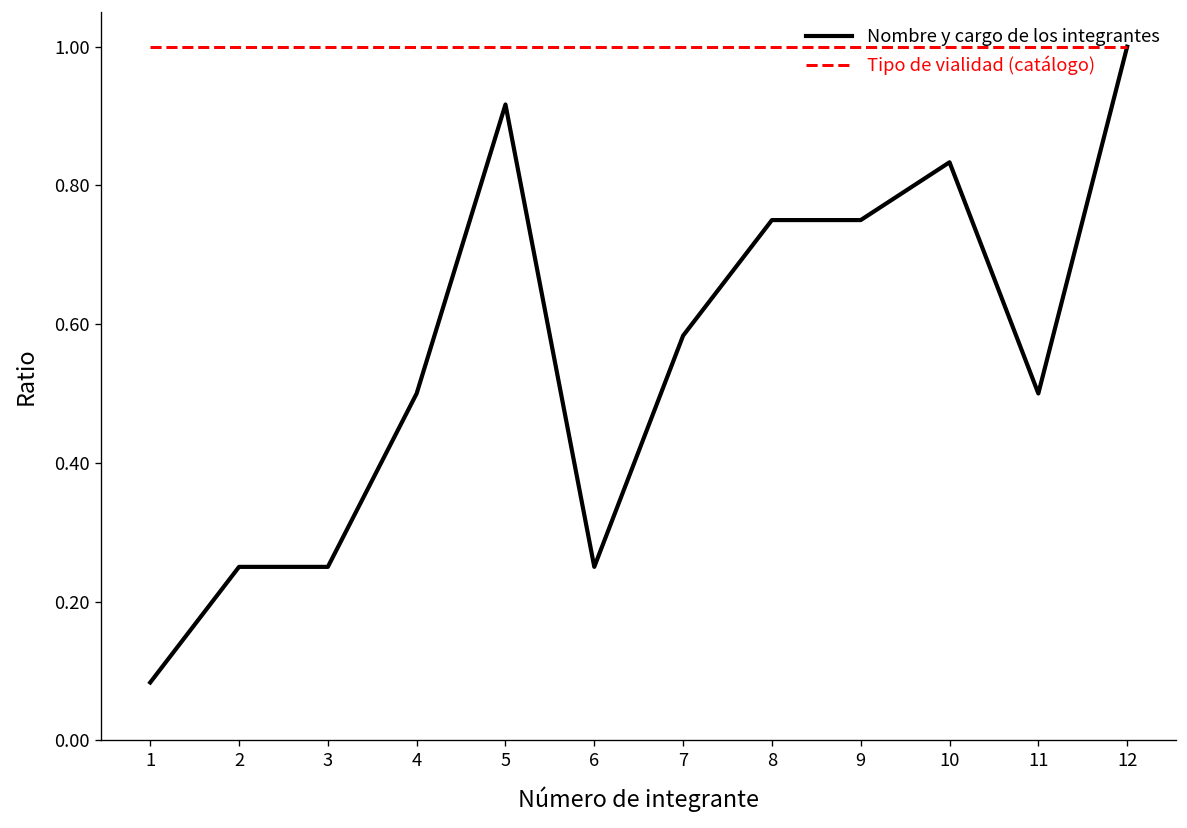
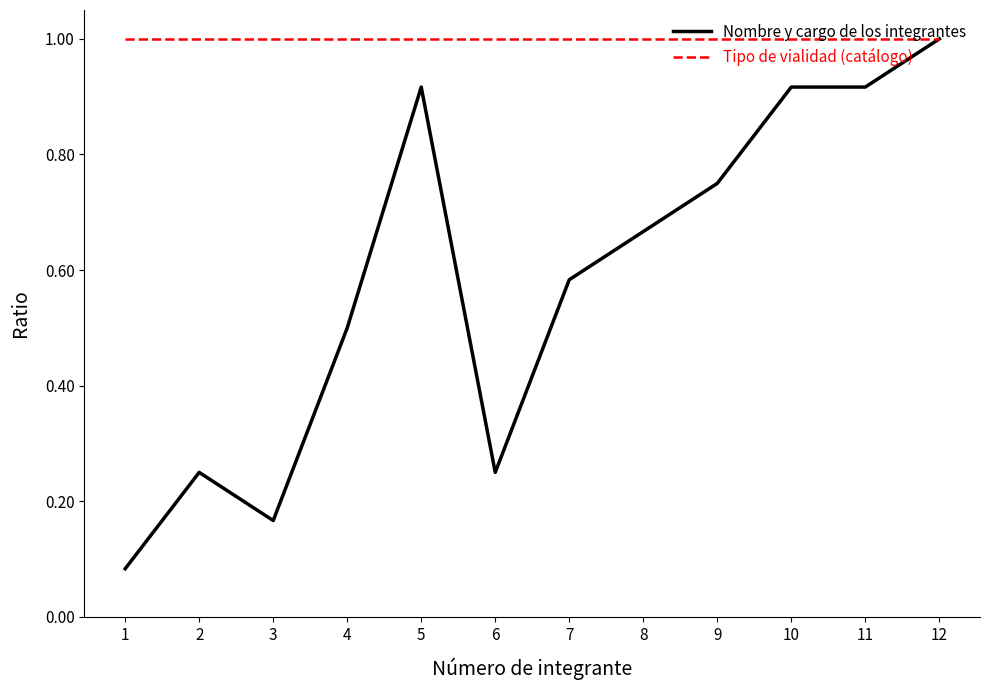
  {
    "Nombre y cargo de los integrantes": {
      "1": 0.08,
      "2": 0.25,
-     "3": 0.25,
+     "3": 0.17,
      "4": 0.50,
      "5": 0.92,
      "6": 0.25,
      "7": 0.58,
-     "8": 0.75,
+     "8": 0.67,
      "9": 0.75,
-     "10": 0.83,
-     "11": 0.50
+     "10": 0.92,
+     "11": 0.92
    },
    "Tipo de vialidad (catálogo)": {
      "1": 1.00,
      "2": 1.00,
      "3": 1.00,
      "4": 1.00,
      "5": 1.00,
      "6": 1.00,
      "7": 1.00,
      "8": 1.00,
      "9": 1.00,
      "10": 1.00,
      "11": 1.00
    }
  }
